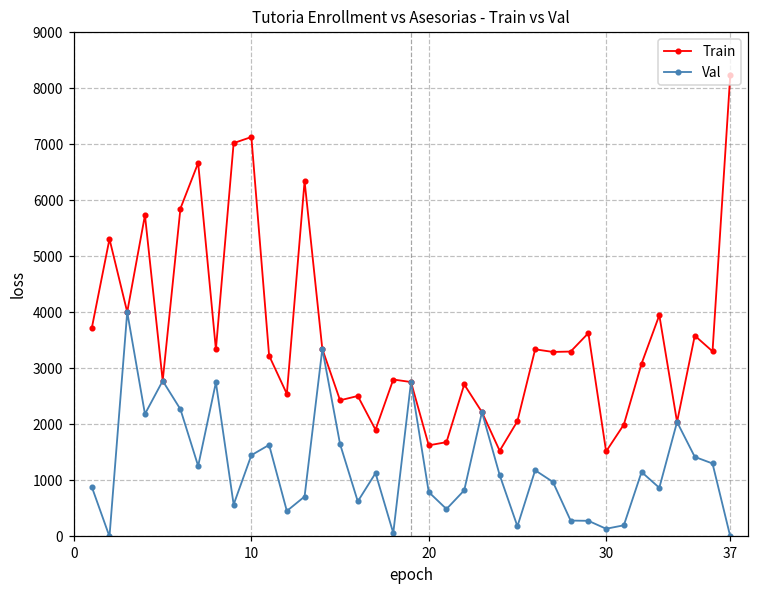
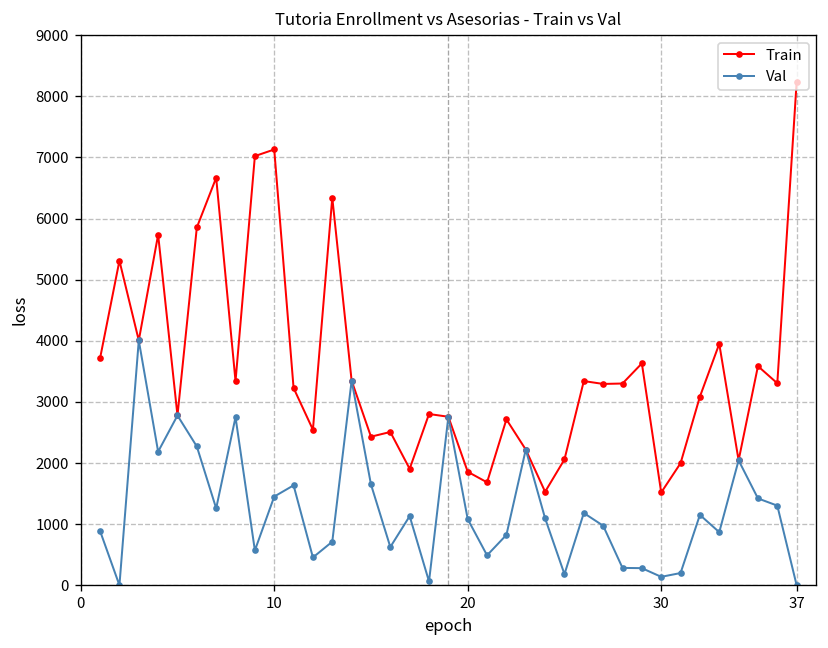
  {
    "Train": {
      "10": 7100,
-     "20": 1600,
+     "20": 1900,
      "30": 1500
    },
    "Val": {
      "10": 1500,
-     "20": 800,
+     "20": 1100,
      "30": 100,
      "37": 0
    }
  }
